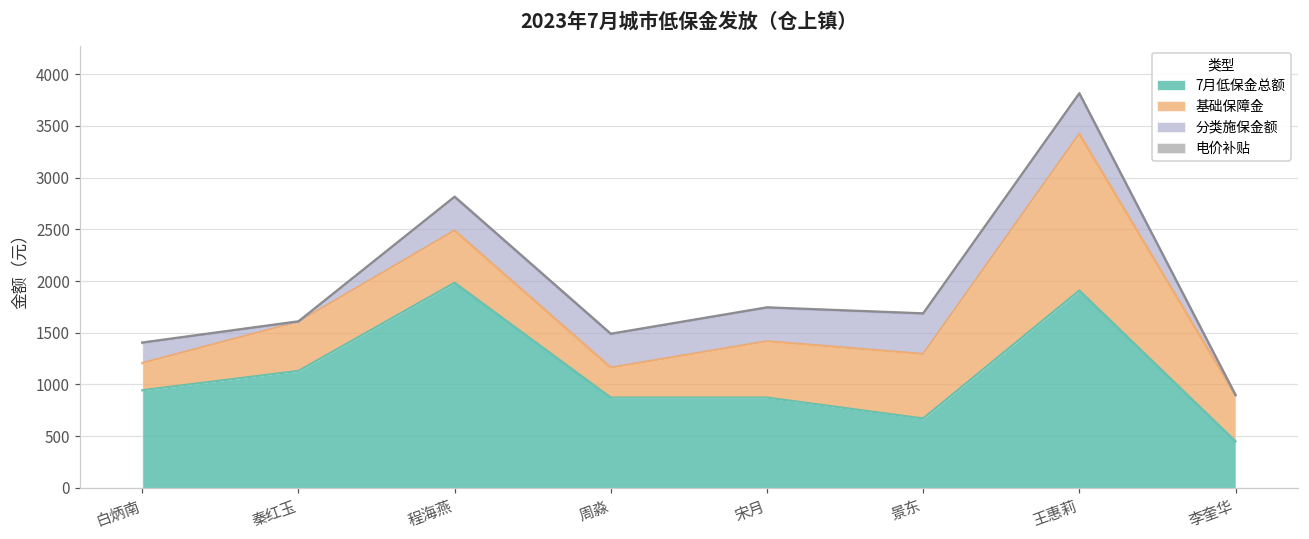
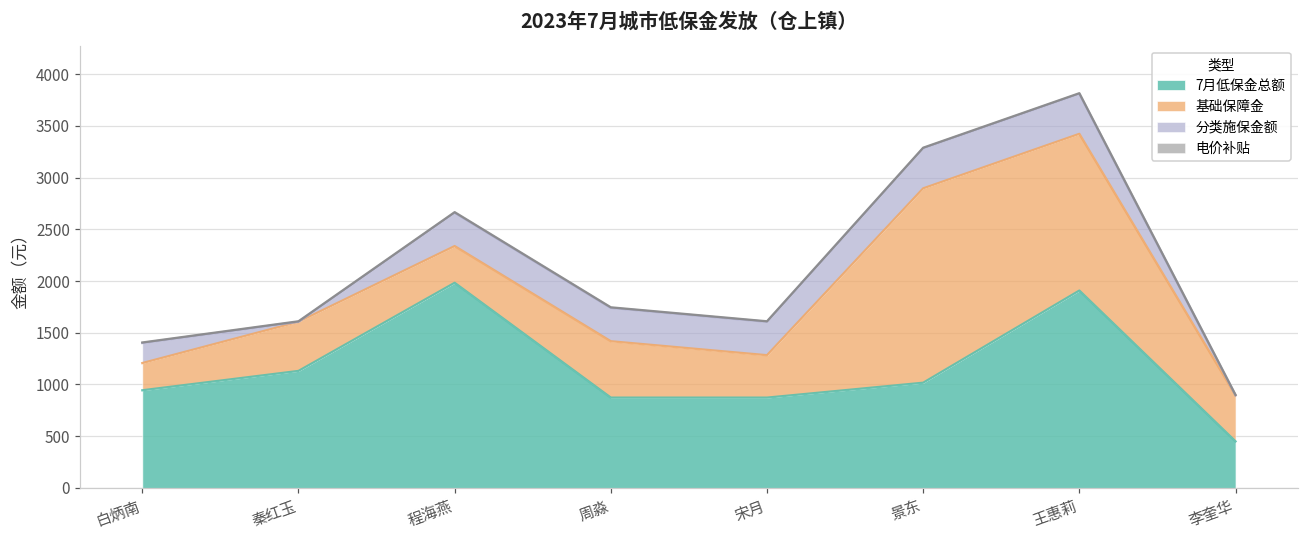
  {
    "7月低保金总额": {
      "白炳南": 900,
      "秦红玉": 1100,
      "程海燕": 2000,
      "周淼": 900,
      "宋月": 900,
-     "景东": 700,
+     "景东": 1000,
      "王惠莉": 1900,
      "李奎华": 500
    },
    "基础保障金": {
      "白炳南": 300,
-     "程海燕": 500,
-     "周淼": 300,
-     "宋月": 500,
-     "景东": 600,
+     "程海燕": 400,
+     "周淼": 500,
+     "宋月": 400,
+     "景东": 1900,
      "王惠莉": 1500
    }
  }
